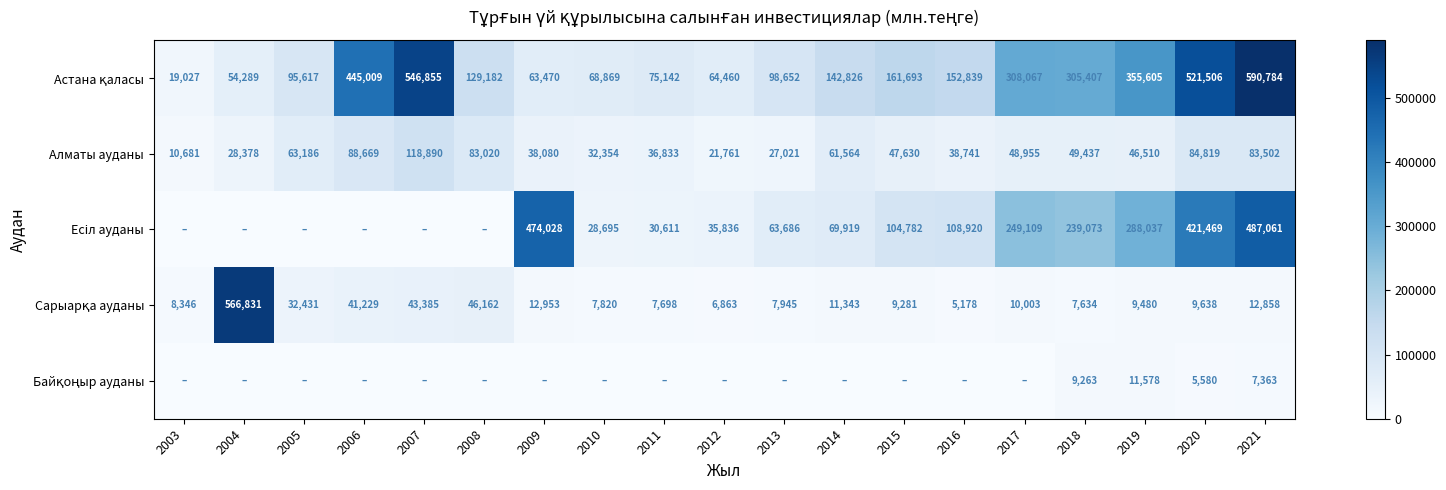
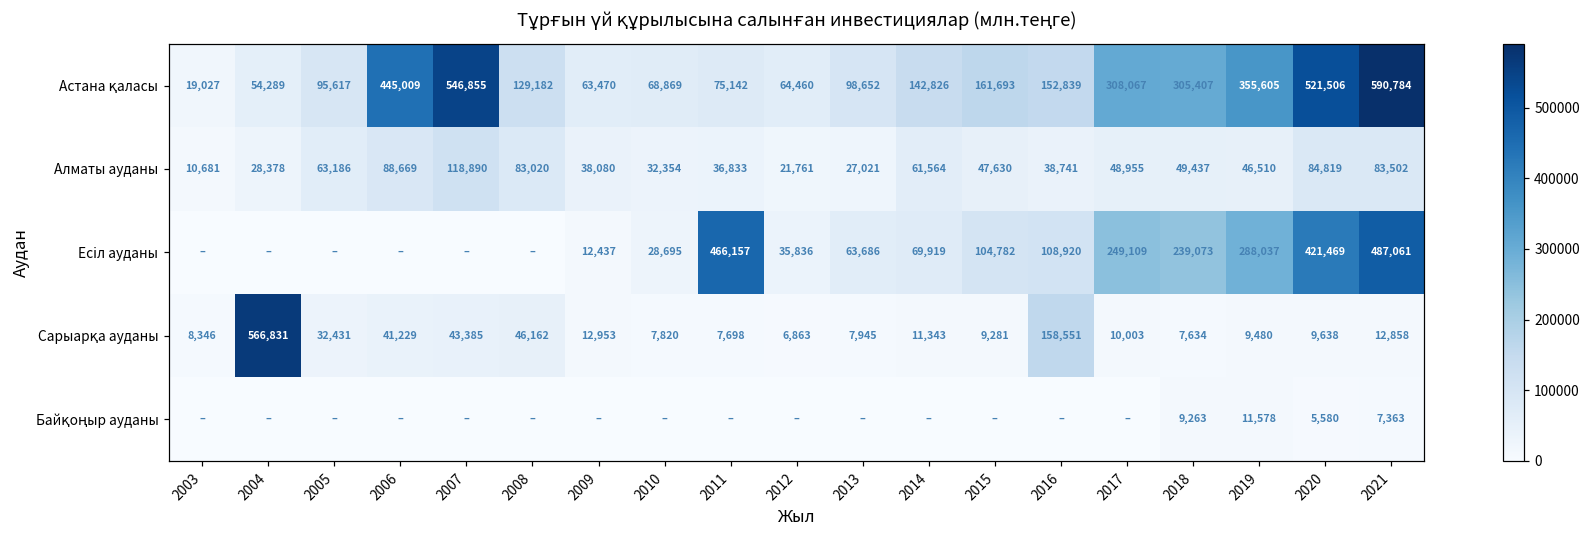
  {
    "Астана қаласы": {
      "2003": "19,027",
      "2004": "54,289",
      "2005": "95,617",
      "2006": "445,009",
      "2007": "546,855",
      "2008": "129,182",
      "2009": "63,470",
      "2010": "68,869",
      "2011": "75,142",
      "2012": "64,460",
      "2013": "98,652",
      "2014": "142,826",
      "2015": "161,693",
      "2016": "152,839",
      "2019": "355,605",
      "2020": "521,506",
      "2021": "590,784"
    },
    "Алматы ауданы": {
      "2003": "10,681",
      "2004": "28,378",
      "2005": "63,186",
      "2006": "88,669",
      "2007": "118,890",
      "2008": "83,020",
      "2009": "38,080",
      "2010": "32,354",
      "2011": "36,833",
      "2012": "21,761",
      "2013": "27,021",
      "2014": "61,564",
      "2015": "47,630",
      "2016": "38,741",
      "2017": "48,955",
      "2018": "49,437",
      "2019": "46,510",
      "2020": "84,819",
      "2021": "83,502"
    },
    "Есіл ауданы": {
-     "2009": "474,028",
+     "2009": "12,437",
      "2010": "28,695",
-     "2011": "30,611",
+     "2011": "466,157",
      "2012": "35,836",
      "2013": "63,686",
      "2014": "69,919",
      "2015": "104,782",
      "2016": "108,920",
      "2017": "249,109",
      "2018": "239,073",
      "2020": "421,469",
      "2021": "487,061"
    },
    "Сарыарқа ауданы": {
      "2003": "8,346",
      "2004": "566,831",
      "2005": "32,431",
      "2006": "41,229",
      "2007": "43,385",
      "2008": "46,162",
      "2009": "12,953",
      "2010": "7,820",
      "2011": "7,698",
      "2012": "6,863",
      "2013": "7,945",
      "2014": "11,343",
      "2015": "9,281",
-     "2016": "5,178",
+     "2016": "158,551",
      "2017": "10,003",
      "2018": "7,634",
      "2019": "9,480",
      "2020": "9,638",
      "2021": "12,858"
    },
    "Байқоңыр ауданы": {
      "2018": "9,263",
      "2019": "11,578",
      "2020": "5,580",
      "2021": "7,363"
    }
  }
